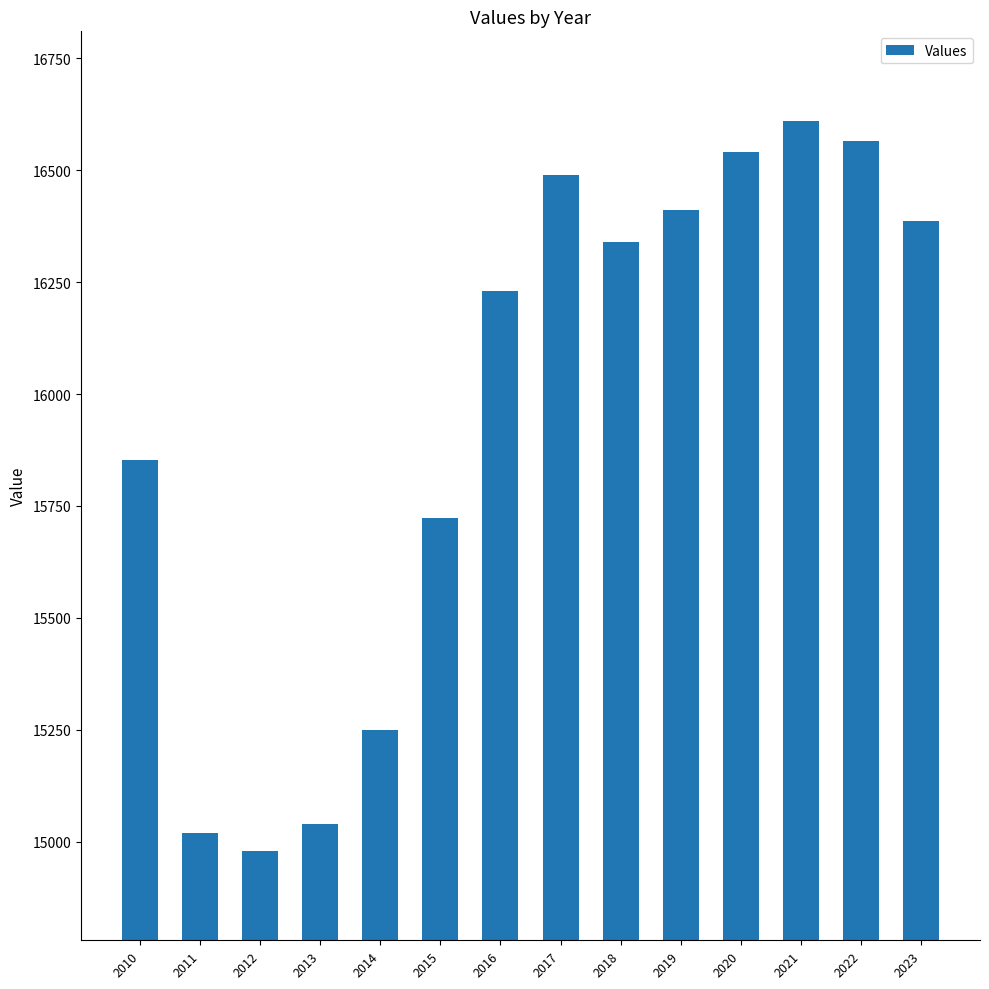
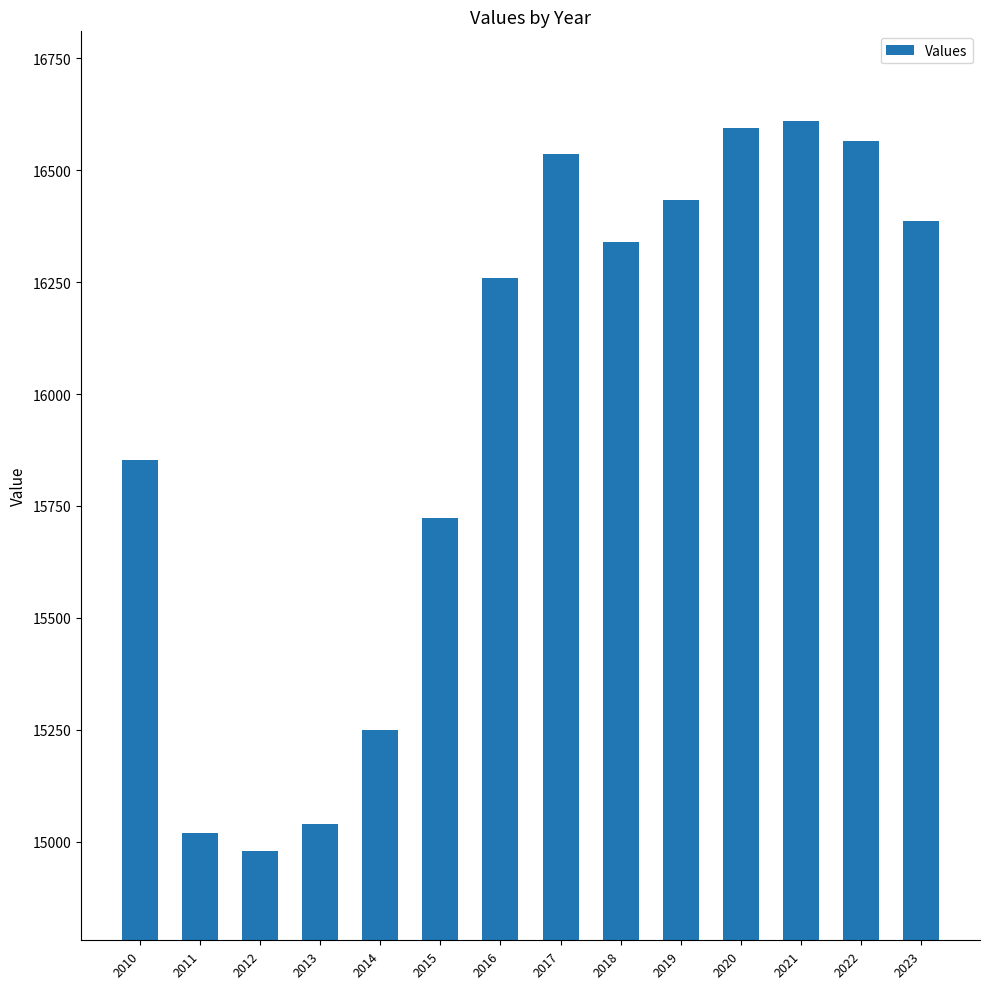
  {
    "2010": 15850,
    "2011": 15020,
    "2012": 14980,
    "2013": 15040,
    "2014": 15250,
    "2015": 15720,
-   "2016": 16230,
-   "2017": 16490,
+   "2016": 16260,
+   "2017": 16540,
    "2018": 16340,
-   "2019": 16410,
-   "2020": 16540,
+   "2019": 16430,
+   "2020": 16600,
    "2021": 16610,
    "2022": 16570,
    "2023": 16390
  }
